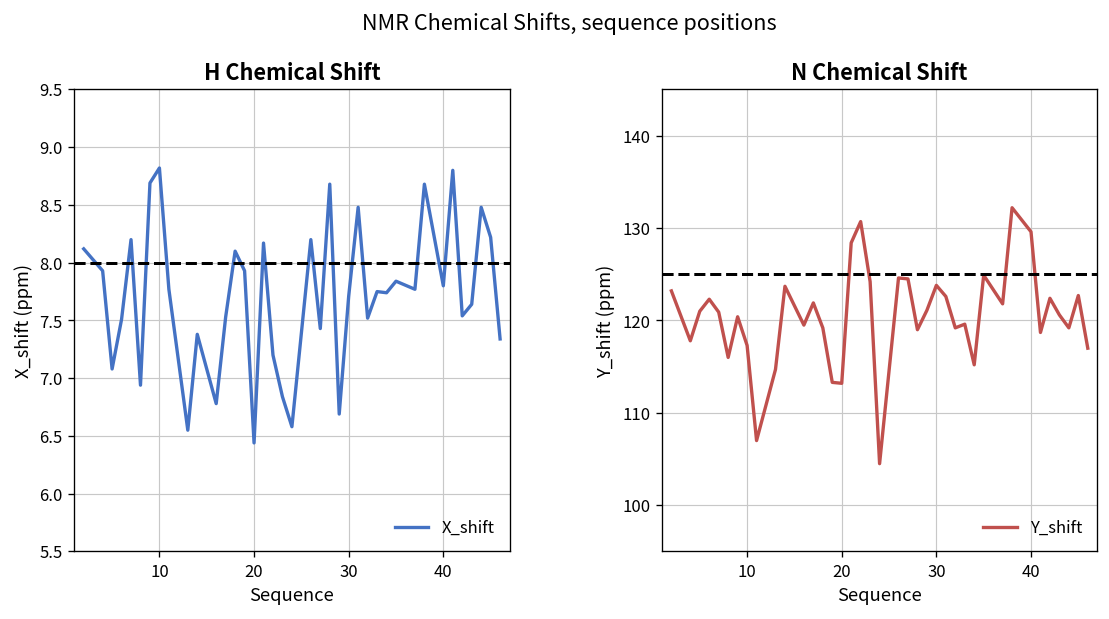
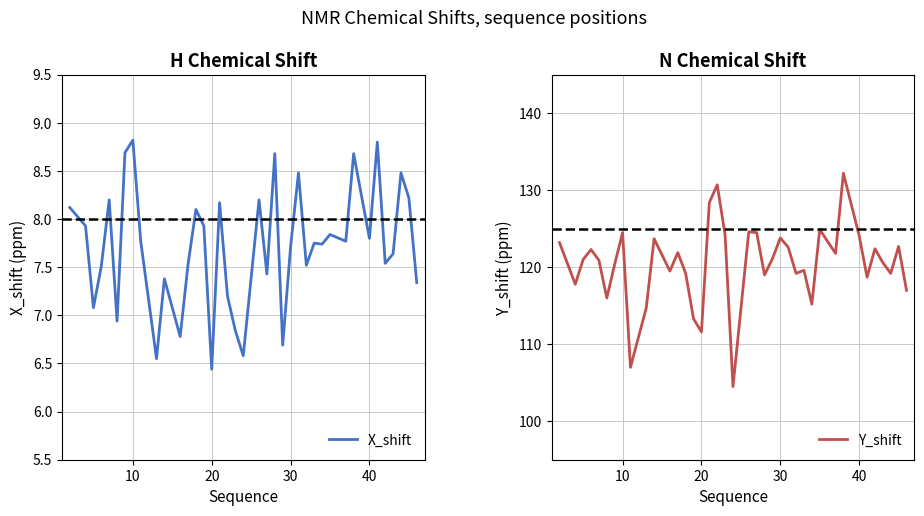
  {
    "H Chemical Shift": {
      "10": 8.8,
      "20": 6.4,
      "30": 7.7,
      "40": 7.8
    },
    "N Chemical Shift": {
-     "10": 117,
-     "20": 113,
+     "10": 125,
+     "20": 112,
      "30": 124,
-     "40": 130
+     "40": 124
    }
  }
